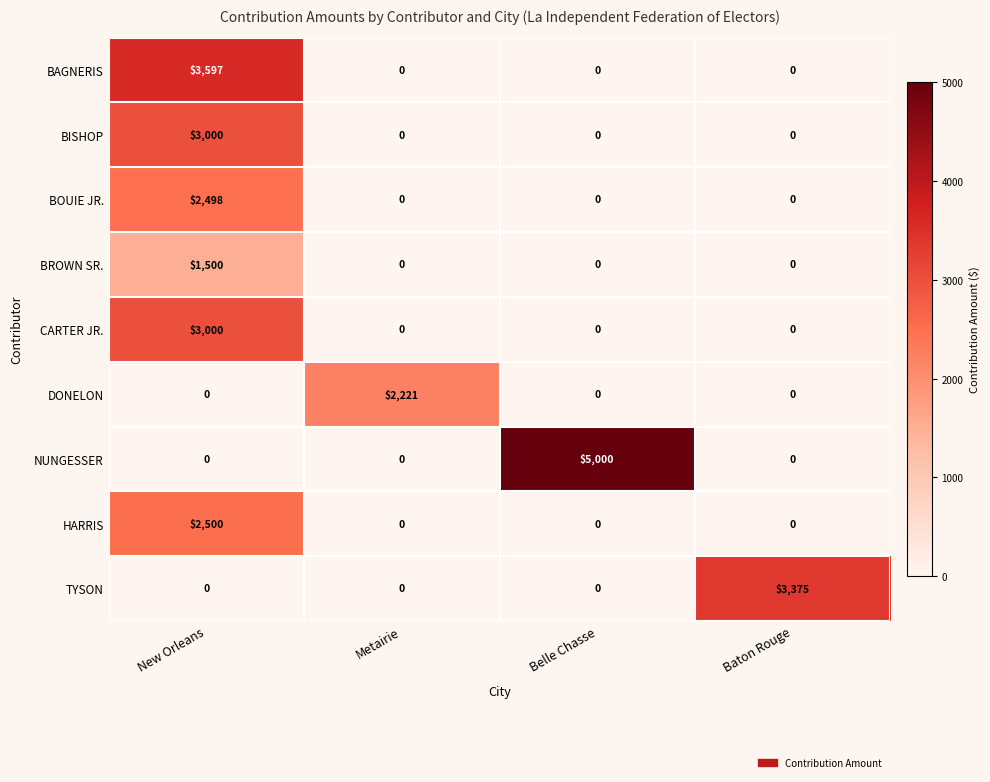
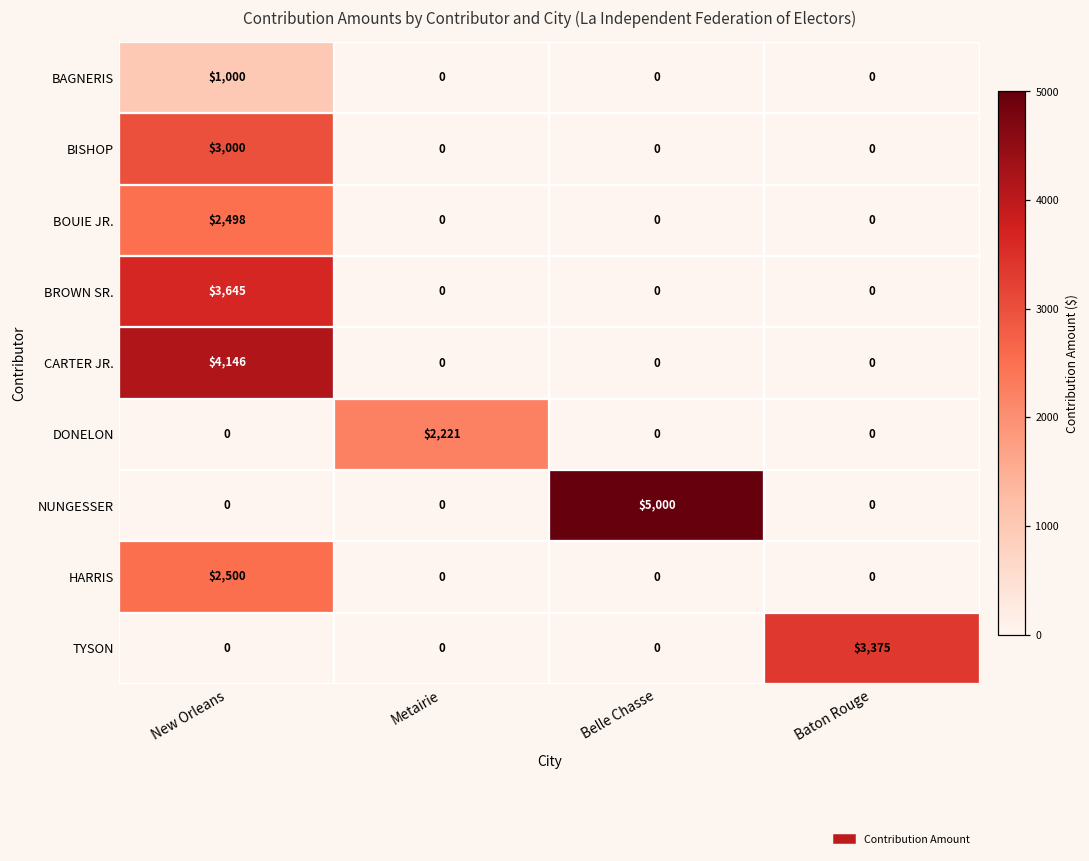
  {
    "BAGNERIS": {
-     "New Orleans": "$3,597",
+     "New Orleans": "$1,000",
      "Metairie": "0",
      "Belle Chasse": "0",
      "Baton Rouge": "0"
    },
    "BISHOP": {
      "New Orleans": "$3,000",
      "Metairie": "0",
      "Belle Chasse": "0",
      "Baton Rouge": "0"
    },
    "BOUIE JR.": {
      "New Orleans": "$2,498",
      "Metairie": "0",
      "Belle Chasse": "0",
      "Baton Rouge": "0"
    },
    "BROWN SR.": {
-     "New Orleans": "$1,500",
+     "New Orleans": "$3,645",
      "Metairie": "0",
      "Belle Chasse": "0",
      "Baton Rouge": "0"
    },
    "CARTER JR.": {
-     "New Orleans": "$3,000",
+     "New Orleans": "$4,146",
      "Metairie": "0",
      "Belle Chasse": "0",
      "Baton Rouge": "0"
    },
    "DONELON": {
      "New Orleans": "0",
      "Metairie": "$2,221",
      "Belle Chasse": "0",
      "Baton Rouge": "0"
    },
    "NUNGESSER": {
      "New Orleans": "0",
      "Metairie": "0",
      "Belle Chasse": "$5,000",
      "Baton Rouge": "0"
    },
    "HARRIS": {
      "New Orleans": "$2,500",
      "Metairie": "0",
      "Belle Chasse": "0",
      "Baton Rouge": "0"
    },
    "TYSON": {
      "New Orleans": "0",
      "Metairie": "0",
      "Belle Chasse": "0",
      "Baton Rouge": "$3,375"
    }
  }
